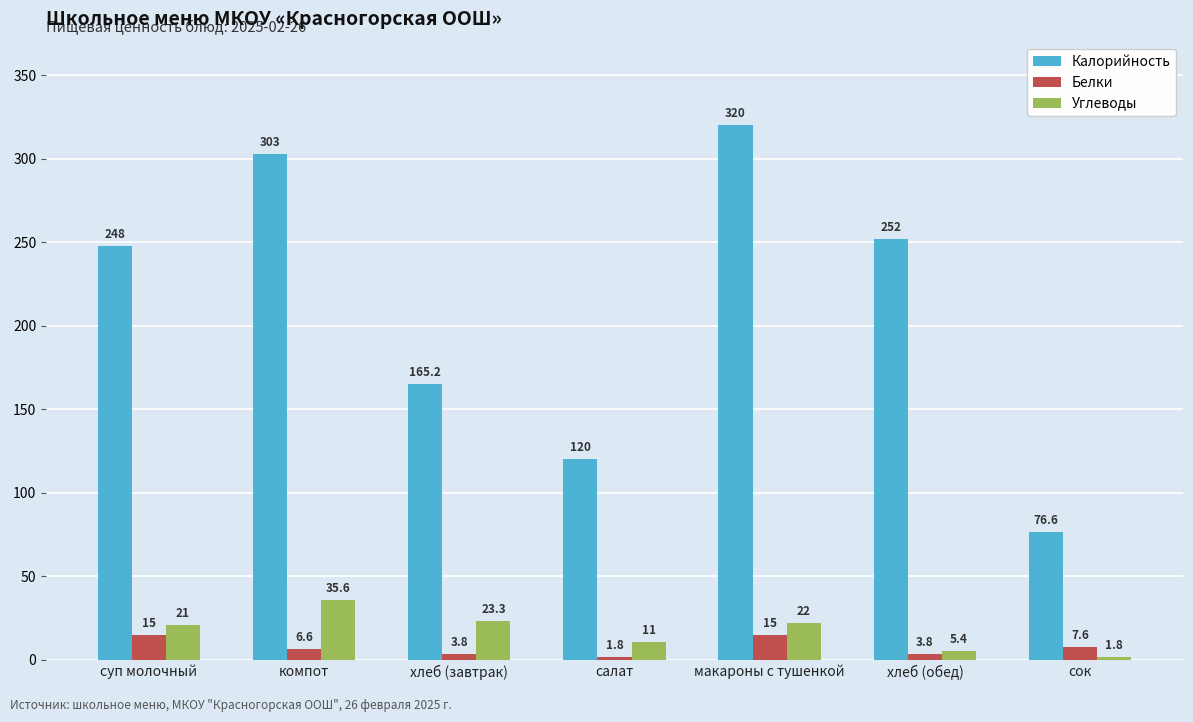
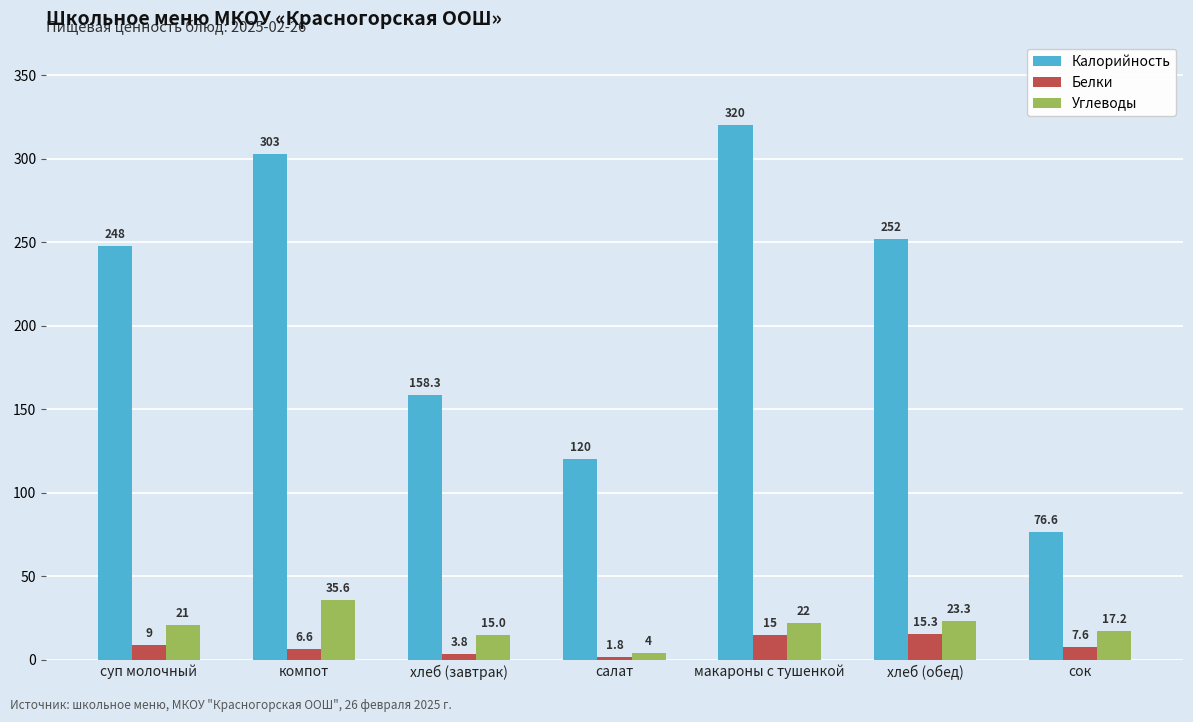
  {
    "Калорийность": {
      "суп молочный": 248,
      "компот": 303,
-     "хлеб (завтрак)": 165.2,
+     "хлеб (завтрак)": 158.3,
      "салат": 120,
      "макароны с тушенкой": 320,
      "хлеб (обед)": 252,
      "сок": 76.6
    },
    "Белки": {
-     "суп молочный": 15,
+     "суп молочный": 9,
      "компот": 6.6,
      "хлеб (завтрак)": 3.8,
      "салат": 1.8,
      "макароны с тушенкой": 15,
-     "хлеб (обед)": 3.8,
+     "хлеб (обед)": 15.3,
      "сок": 7.6
    },
    "Углеводы": {
      "суп молочный": 21,
      "компот": 35.6,
-     "хлеб (завтрак)": 23.3,
-     "салат": 11,
+     "хлеб (завтрак)": 15.0,
+     "салат": 4,
      "макароны с тушенкой": 22,
-     "хлеб (обед)": 5.4,
-     "сок": 1.8
+     "хлеб (обед)": 23.3,
+     "сок": 17.2
    }
  }
